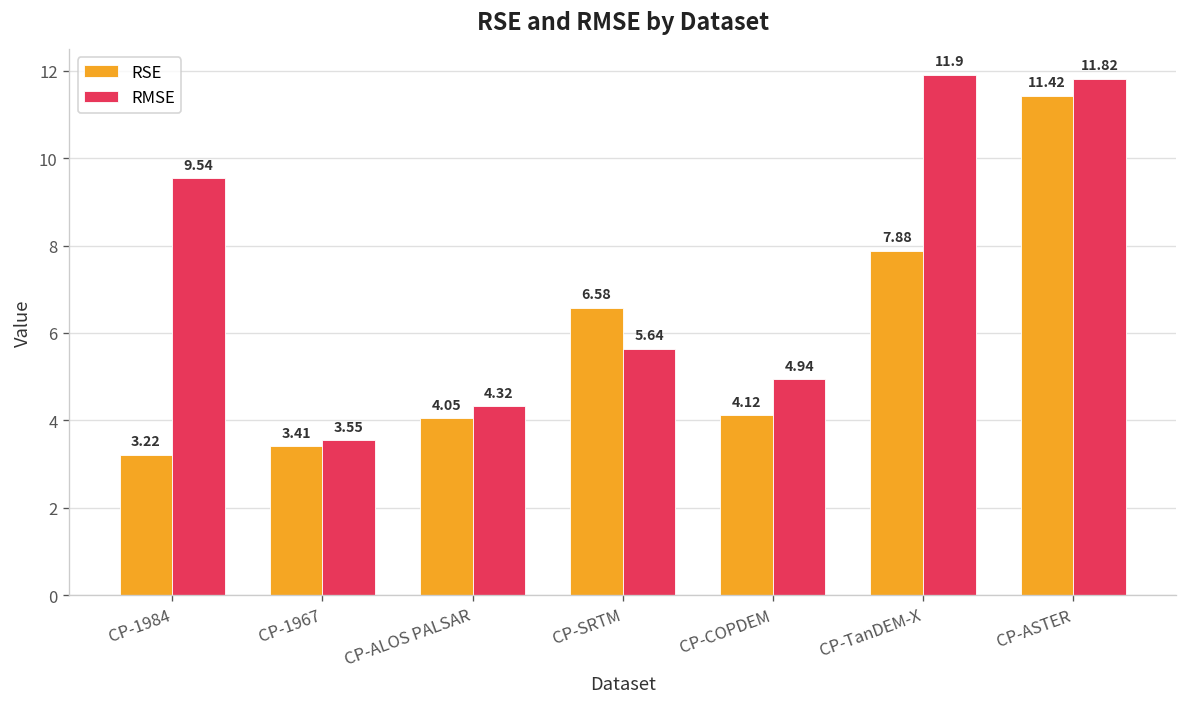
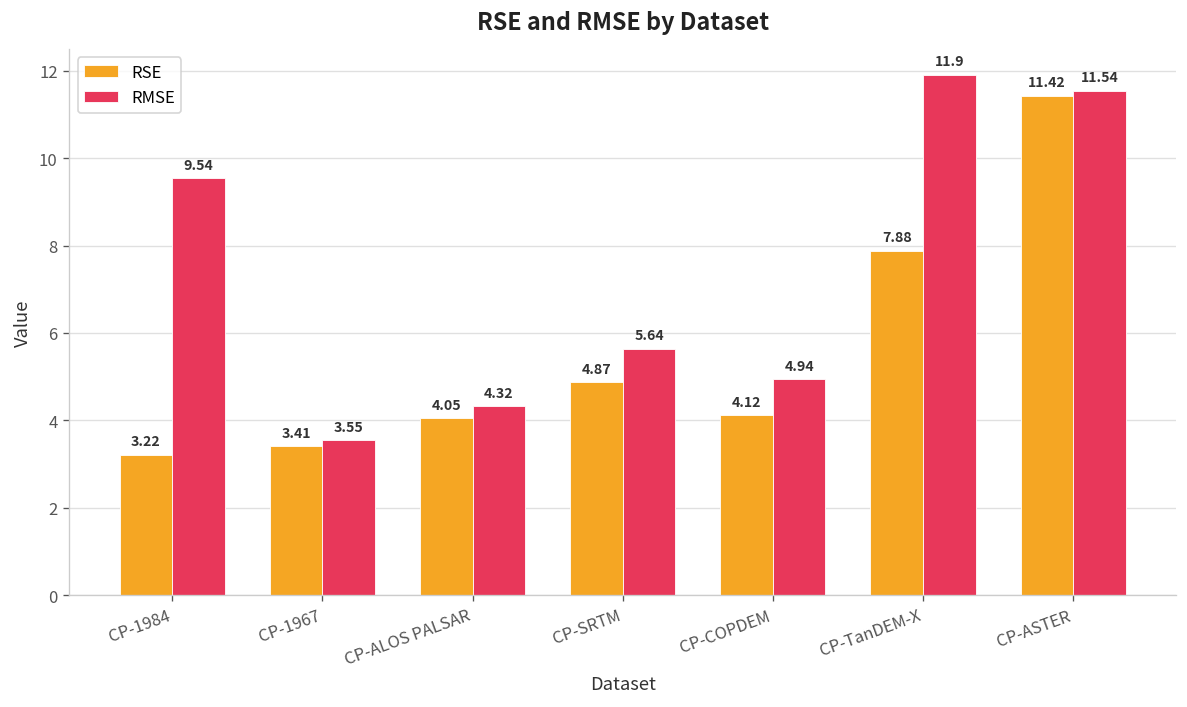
  {
    "RSE": {
      "CP-1984": 3.22,
      "CP-1967": 3.41,
      "CP-ALOS PALSAR": 4.05,
-     "CP-SRTM": 6.58,
+     "CP-SRTM": 4.87,
      "CP-COPDEM": 4.12,
      "CP-TanDEM-X": 7.88,
      "CP-ASTER": 11.42
    },
    "RMSE": {
      "CP-1984": 9.54,
      "CP-1967": 3.55,
      "CP-ALOS PALSAR": 4.32,
      "CP-SRTM": 5.64,
      "CP-COPDEM": 4.94,
      "CP-TanDEM-X": 11.9,
-     "CP-ASTER": 11.82
+     "CP-ASTER": 11.54
    }
  }
